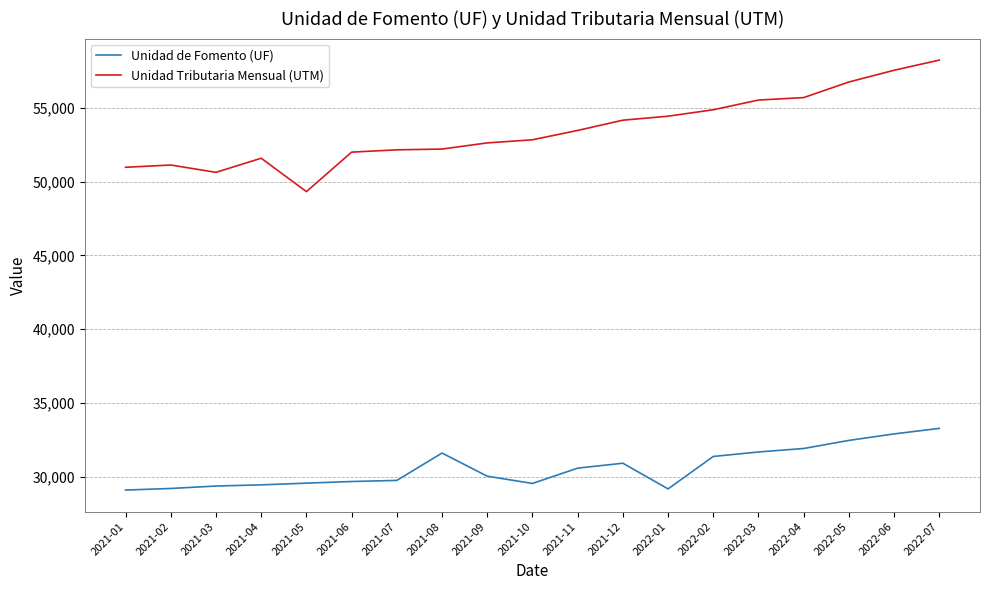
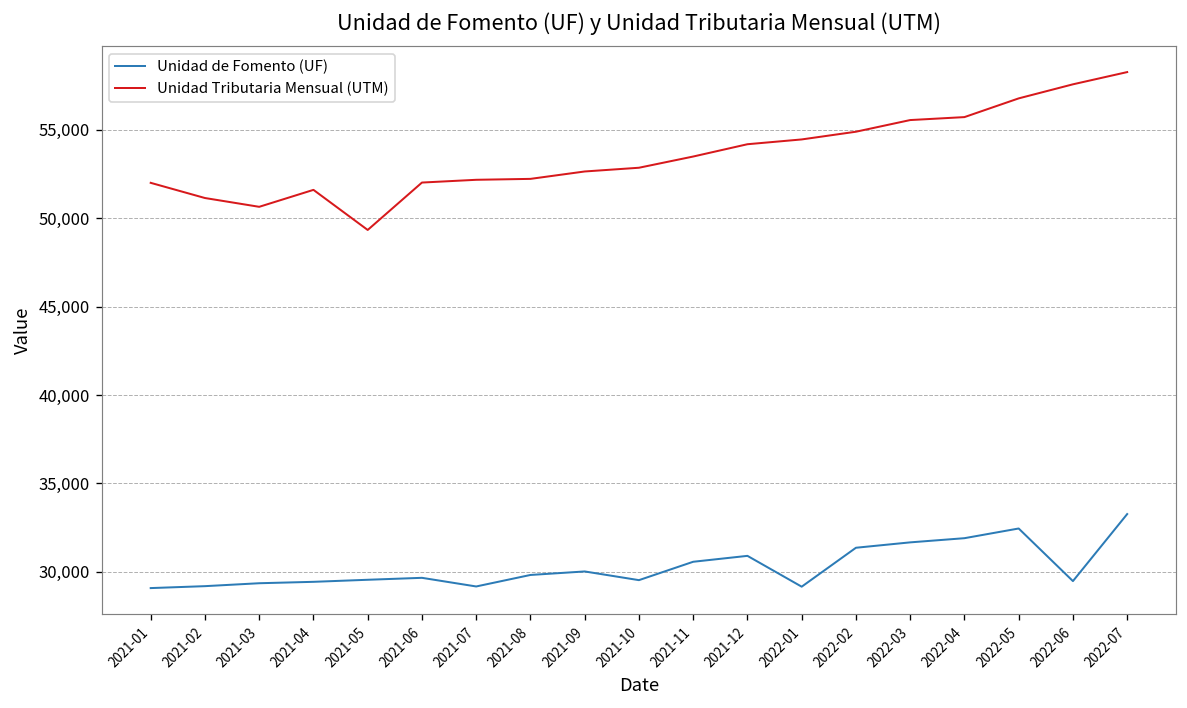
  {
    "Unidad de Fomento (UF)": {
      "2021-01": "29,100",
      "2021-02": "29,200",
      "2021-03": "29,400",
      "2021-04": "29,400",
      "2021-05": "29,600",
      "2021-06": "29,700",
-     "2021-07": "29,700",
-     "2021-08": "31,600",
+     "2021-07": "29,200",
+     "2021-08": "29,800",
      "2021-09": "30,000",
      "2021-10": "29,500",
      "2021-11": "30,600",
      "2021-12": "30,900",
      "2022-01": "29,200",
      "2022-02": "31,400",
      "2022-03": "31,700",
      "2022-04": "31,900",
      "2022-05": "32,500",
-     "2022-06": "32,900",
+     "2022-06": "29,500",
      "2022-07": "33,300"
    },
    "Unidad Tributaria Mensual (UTM)": {
-     "2021-01": "51,000",
+     "2021-01": "52,000",
      "2021-02": "51,100",
      "2021-03": "50,600",
      "2021-04": "51,600",
      "2021-05": "49,300",
      "2021-06": "52,000",
      "2021-07": "52,200",
      "2021-08": "52,200",
      "2021-09": "52,600",
      "2021-10": "52,800",
      "2021-11": "53,500",
      "2021-12": "54,200",
      "2022-01": "54,400",
      "2022-02": "54,900",
      "2022-03": "55,500",
      "2022-04": "55,700",
      "2022-05": "56,800",
      "2022-06": "57,600",
      "2022-07": "58,200"
    }
  }
